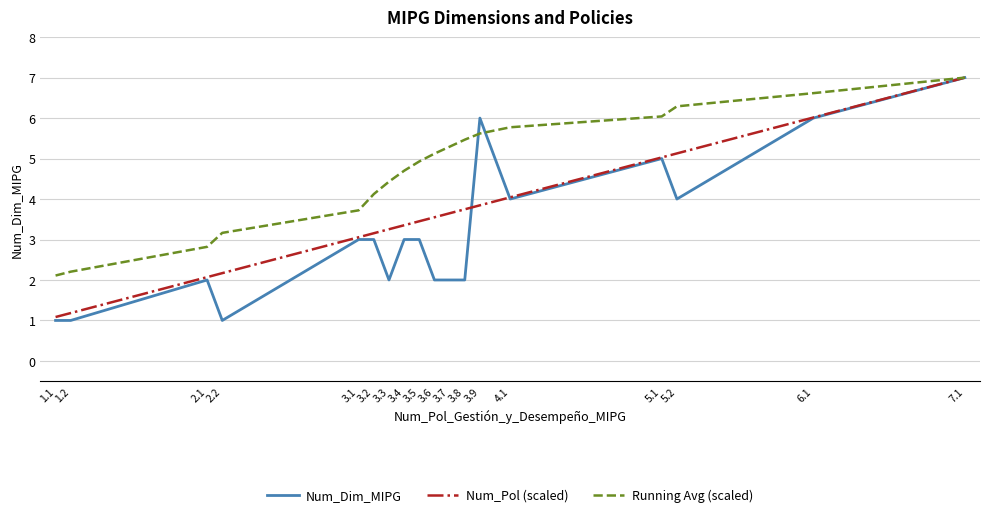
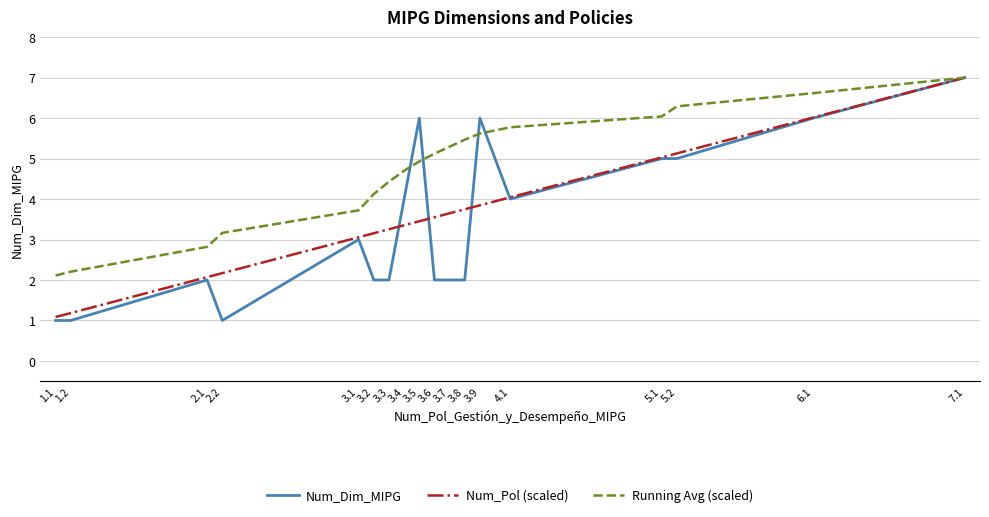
  {
    "Num_Dim_MIPG": {
      "1.1": 1,
      "1.2": 1,
      "2.1": 2,
      "2.2": 1,
-     "3.2": 3,
+     "3.2": 2,
      "3.3": 2,
-     "3.4": 3,
-     "3.5": 3,
+     "3.4": 4,
+     "3.5": 6,
      "3.6": 2,
      "3.7": 2,
      "3.8": 2,
      "3.9": 6,
-     "5.2": 4
+     "5.2": 5
    },
    "Num_Pol (scaled)": {
      "1.1": 1.1,
      "1.2": 1.2,
      "2.1": 2.1,
      "2.2": 2.2,
      "3.2": 3.2,
      "3.3": 3.3,
      "3.4": 3.4,
      "3.5": 3.5,
      "3.6": 3.5,
      "3.7": 3.6,
      "3.8": 3.7,
      "3.9": 3.8,
      "5.2": 5.1
    },
    "Running Avg (scaled)": {
      "1.1": 2.1,
      "1.2": 2.2,
      "2.1": 2.8,
      "2.2": 3.2,
      "3.1": 3.7,
      "3.2": 4.1,
      "3.3": 4.4,
      "3.4": 4.7,
      "3.5": 4.9,
      "3.6": 5.1,
      "3.7": 5.3,
      "3.8": 5.5,
      "3.9": 5.6,
      "4.1": 5.8,
      "5.1": 6,
      "5.2": 6.3,
      "6.1": 6.6
    }
  }
